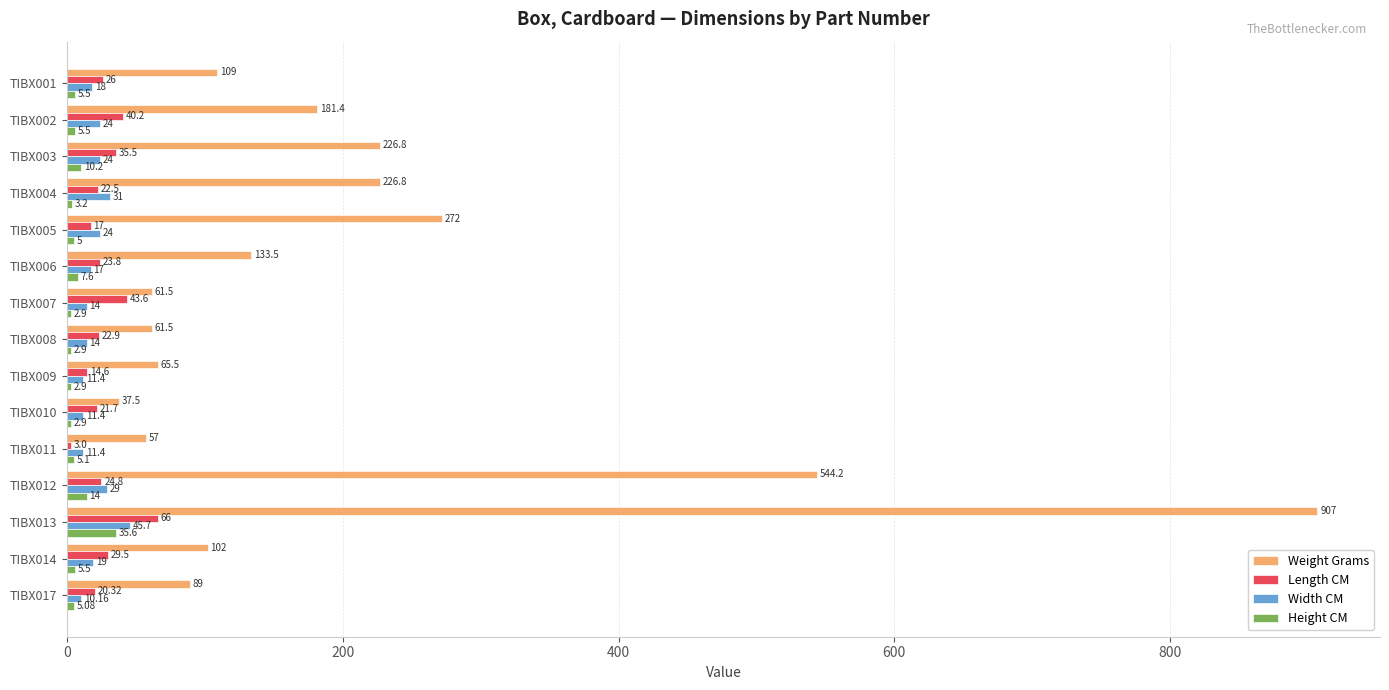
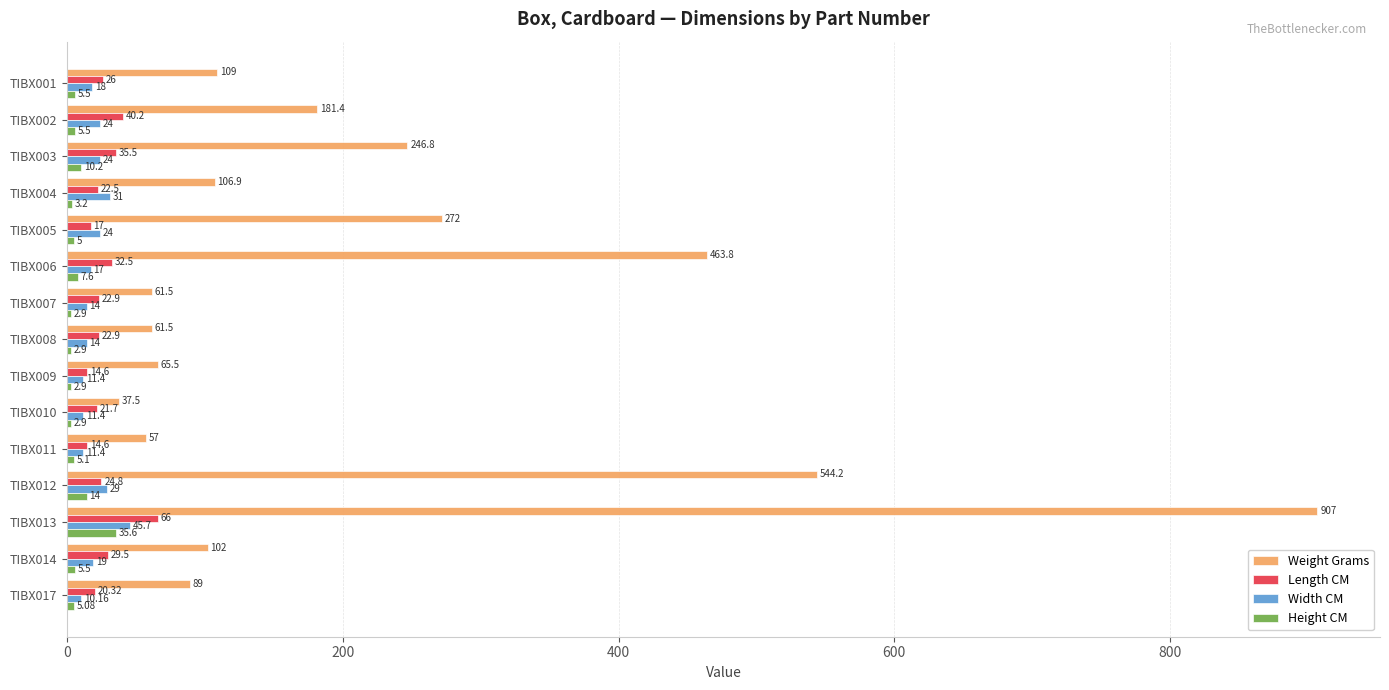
  {
    "Weight Grams": {
      "TIBX001": 109,
      "TIBX002": 181.4,
-     "TIBX003": 226.8,
-     "TIBX004": 226.8,
+     "TIBX003": 246.8,
+     "TIBX004": 106.9,
      "TIBX005": 272,
-     "TIBX006": 133.5,
+     "TIBX006": 463.8,
      "TIBX007": 61.5,
      "TIBX008": 61.5,
      "TIBX009": 65.5,
      "TIBX010": 37.5,
      "TIBX011": 57,
      "TIBX012": 544.2,
      "TIBX013": 907,
      "TIBX014": 102,
      "TIBX017": 89
    },
    "Length CM": {
      "TIBX001": 26,
      "TIBX002": 40.2,
      "TIBX003": 35.5,
      "TIBX004": 22.5,
      "TIBX005": 17,
-     "TIBX006": 23.8,
-     "TIBX007": 43.6,
+     "TIBX006": 32.5,
+     "TIBX007": 22.9,
      "TIBX008": 22.9,
      "TIBX010": 21.7,
-     "TIBX011": 3.0,
+     "TIBX011": 14.6,
      "TIBX012": 24.8,
      "TIBX013": 66,
      "TIBX014": 29.5,
      "TIBX017": 20.32
    },
    "Width CM": {
      "TIBX001": 18,
      "TIBX002": 24,
      "TIBX003": 24,
      "TIBX005": 24,
      "TIBX006": 17,
      "TIBX007": 14,
      "TIBX008": 14,
      "TIBX010": 11.4,
      "TIBX011": 11.4,
      "TIBX013": 45.7,
      "TIBX014": 19,
      "TIBX017": 10.16
    },
    "Height CM": {
      "TIBX001": 5.5,
      "TIBX002": 5.5,
      "TIBX003": 10.2,
      "TIBX004": 3.2,
      "TIBX005": 5,
      "TIBX006": 7.6,
      "TIBX007": 2.9,
      "TIBX008": 2.9,
      "TIBX009": 2.9,
      "TIBX010": 2.9,
      "TIBX011": 5.1,
      "TIBX012": 14,
      "TIBX013": 35.6,
      "TIBX014": 5.5
    }
  }
